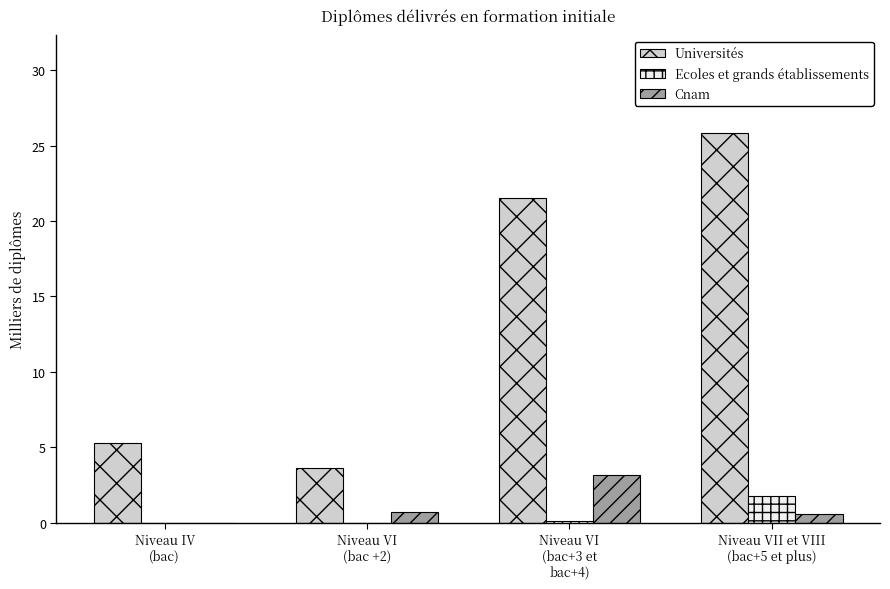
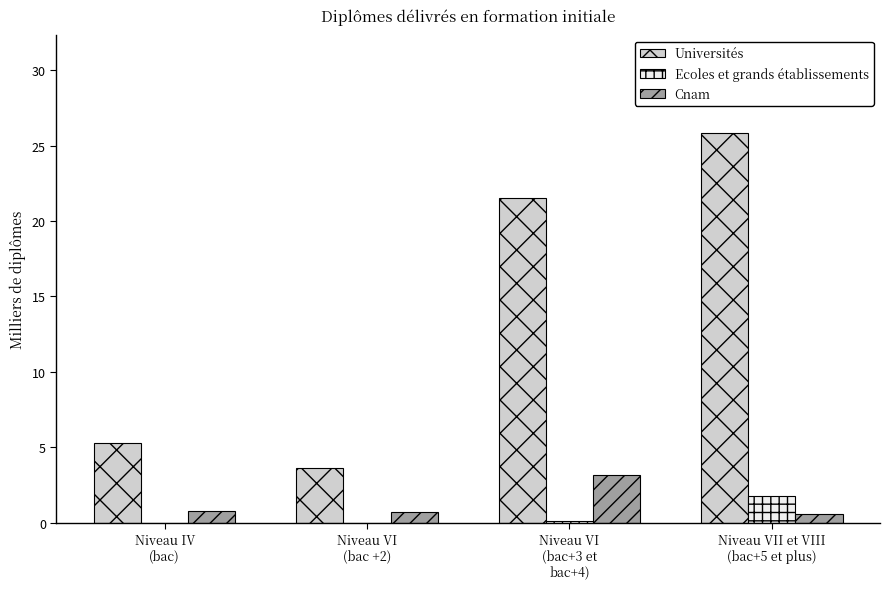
  {
    "Cnam": {
-     "Niveau IV (bac)": 0.0,
+     "Niveau IV (bac)": 0.8,
      "Niveau VI (bac +2)": 0.7,
      "Niveau VI (bac+3 et bac+4)": 3.1,
      "Niveau VII et VIII (bac+5 et plus)": 0.6
    }
  }
